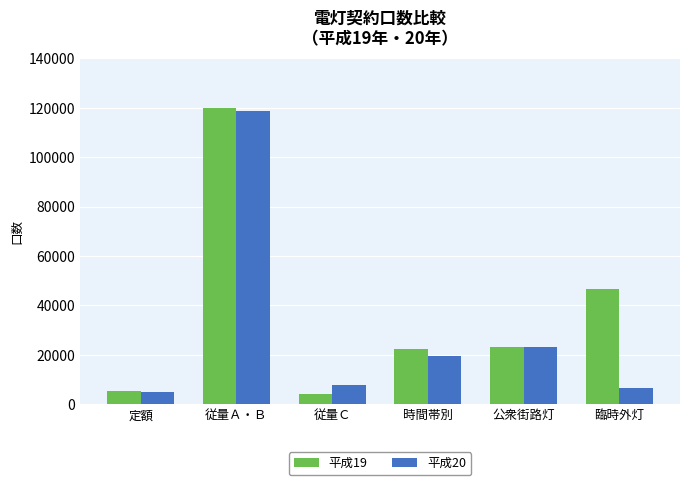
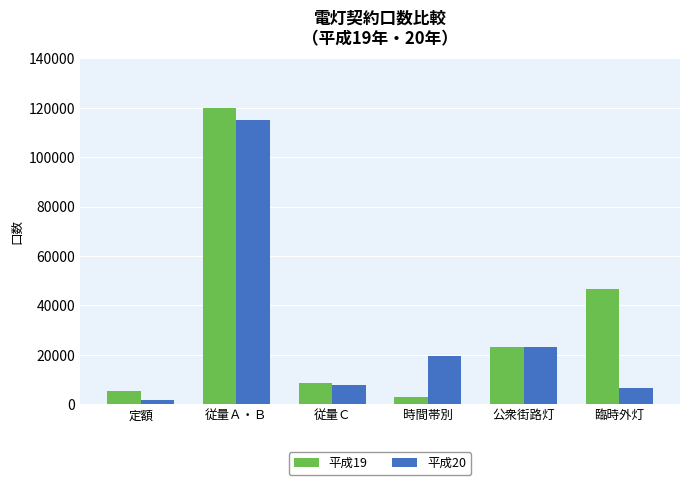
  {
    "平成19": {
      "定額": 5000,
      "従量Ａ・Ｂ": 120000,
-     "従量Ｃ": 4000,
-     "時間帯別": 22000,
+     "従量Ｃ": 9000,
+     "時間帯別": 3000,
      "公衆街路灯": 23000,
      "臨時外灯": 47000
    },
    "平成20": {
-     "定額": 5000,
-     "従量Ａ・Ｂ": 119000,
+     "定額": 2000,
+     "従量Ａ・Ｂ": 115000,
      "従量Ｃ": 8000,
      "時間帯別": 19000,
      "公衆街路灯": 23000,
      "臨時外灯": 7000
    }
  }
